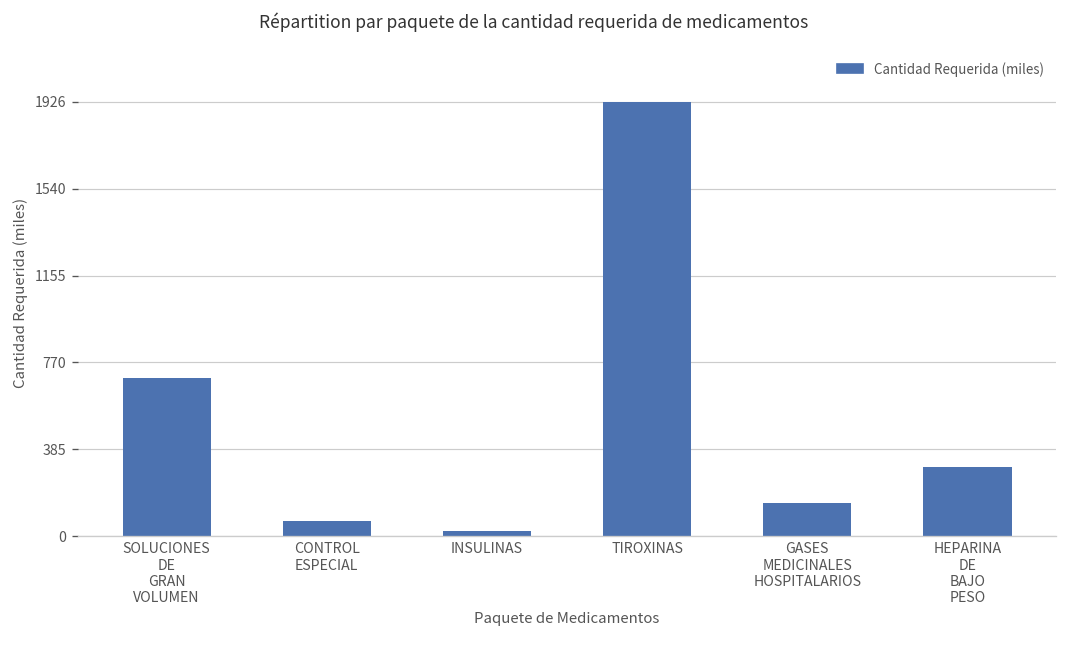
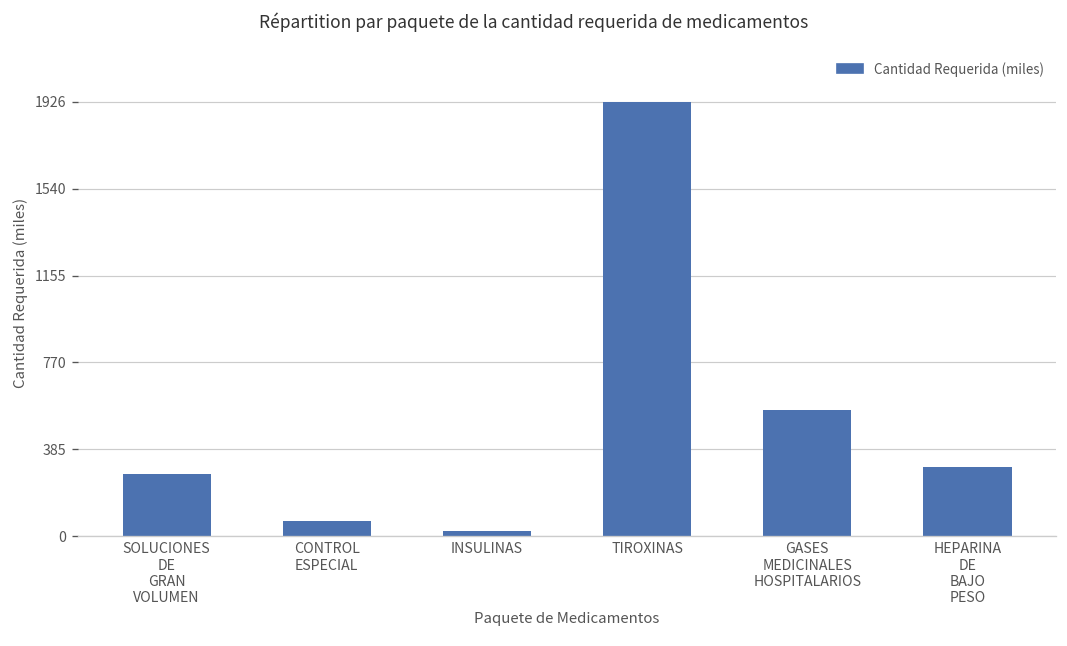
  {
-   "SOLUCIONES DE GRAN VOLUMEN": 700,
+   "SOLUCIONES DE GRAN VOLUMEN": 280,
    "CONTROL ESPECIAL": 70,
    "INSULINAS": 20,
    "TIROXINAS": 1930,
-   "GASES MEDICINALES HOSPITALARIOS": 150,
+   "GASES MEDICINALES HOSPITALARIOS": 560,
    "HEPARINA DE BAJO PESO": 310
  }
